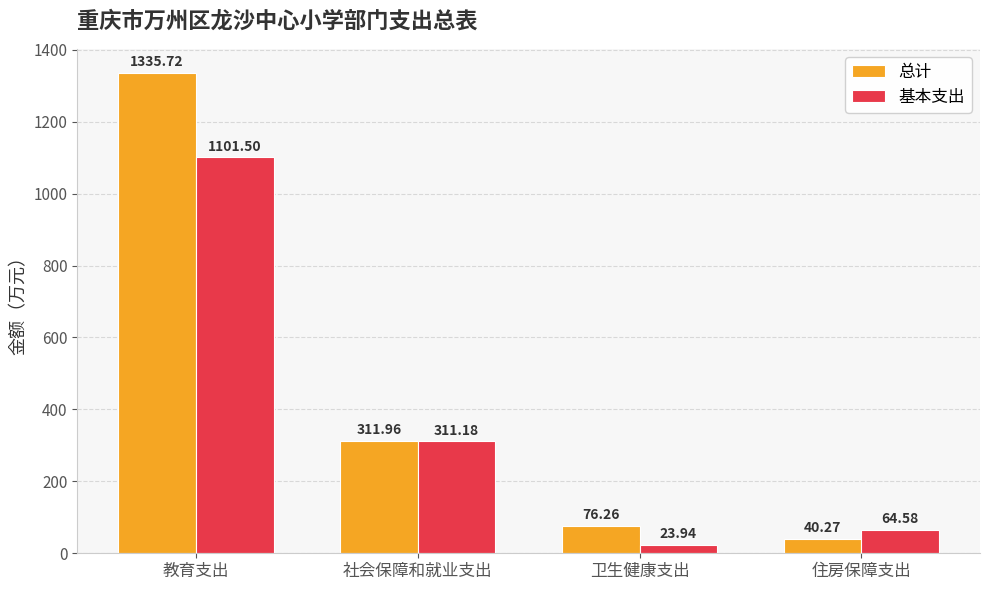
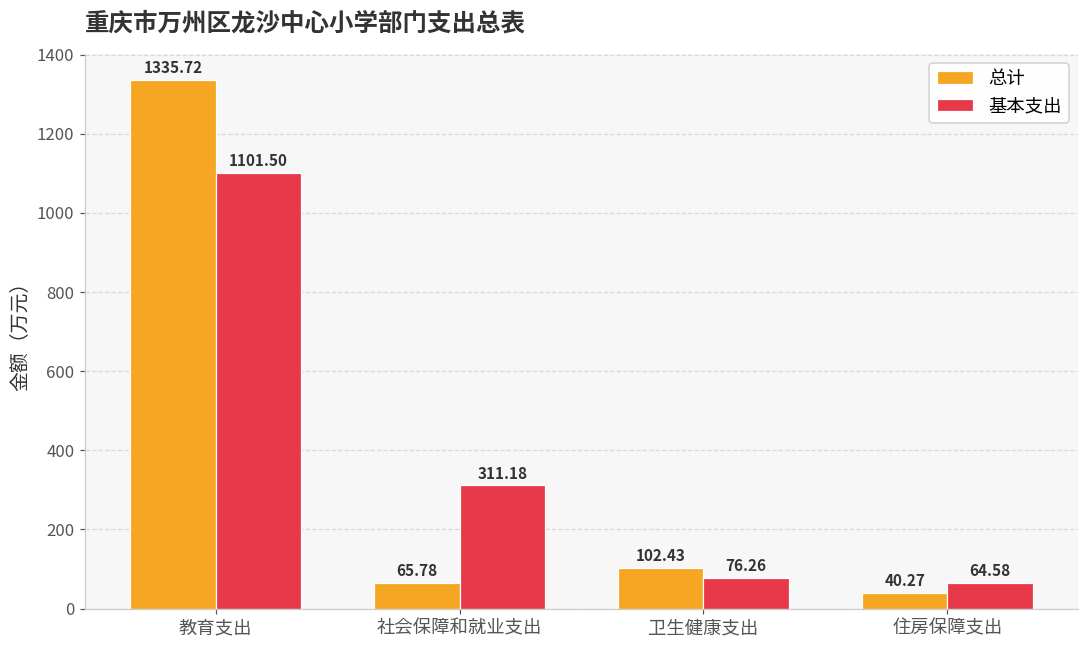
  {
    "总计": {
      "教育支出": 1335.72,
-     "社会保障和就业支出": 311.96,
-     "卫生健康支出": 76.26,
+     "社会保障和就业支出": 65.78,
+     "卫生健康支出": 102.43,
      "住房保障支出": 40.27
    },
    "基本支出": {
      "教育支出": 1101.50,
      "社会保障和就业支出": 311.18,
-     "卫生健康支出": 23.94,
+     "卫生健康支出": 76.26,
      "住房保障支出": 64.58
    }
  }
